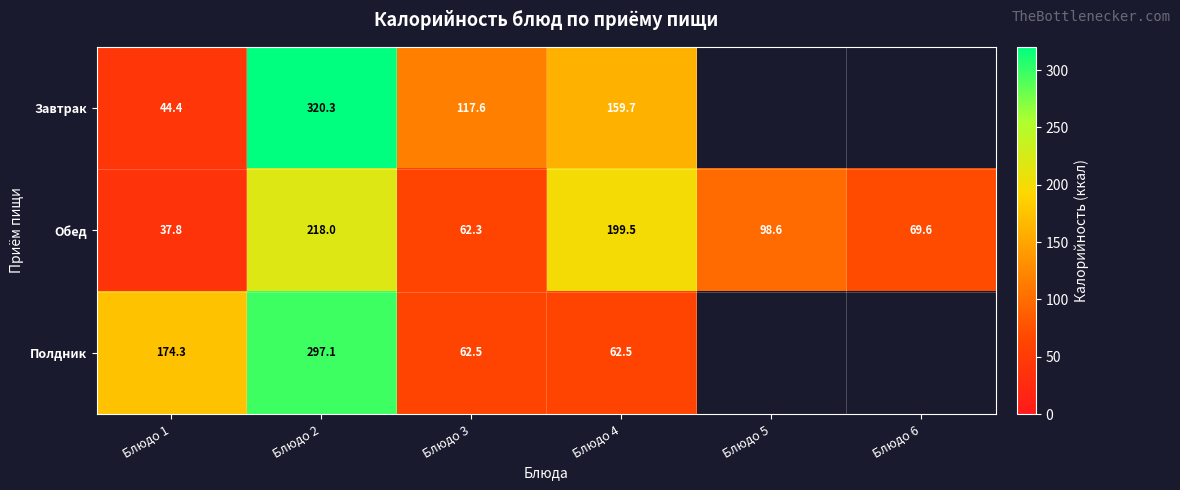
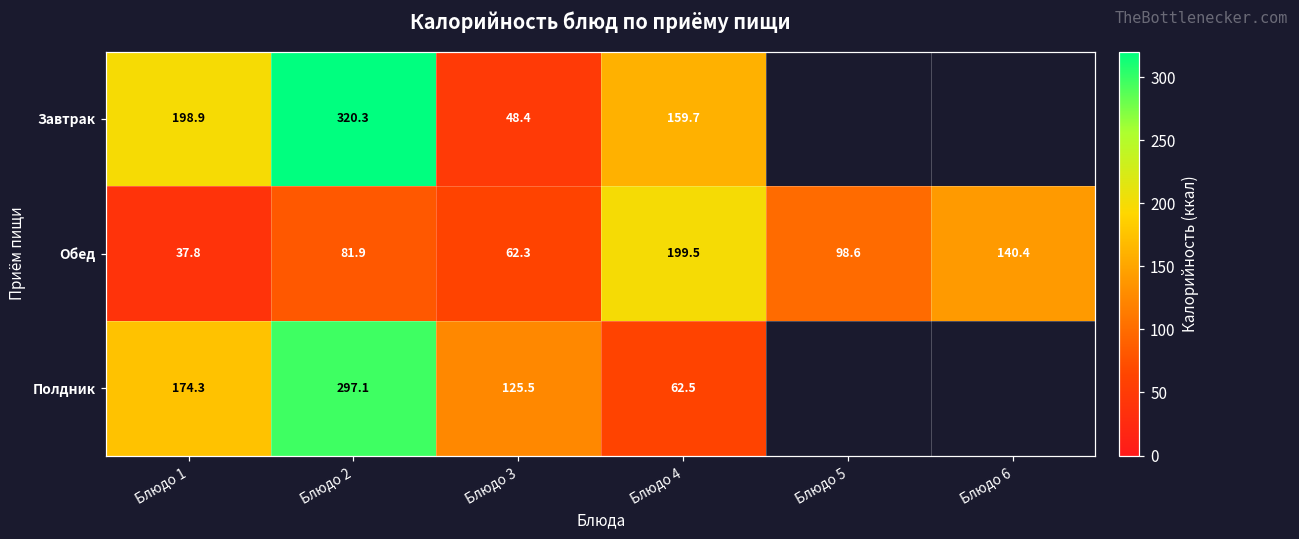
  {
    "Завтрак": {
-     "Блюдо 1": 44.4,
+     "Блюдо 1": 198.9,
      "Блюдо 2": 320.3,
-     "Блюдо 3": 117.6,
+     "Блюдо 3": 48.4,
      "Блюдо 4": 159.7
    },
    "Обед": {
      "Блюдо 1": 37.8,
-     "Блюдо 2": 218.0,
+     "Блюдо 2": 81.9,
      "Блюдо 3": 62.3,
      "Блюдо 4": 199.5,
      "Блюдо 5": 98.6,
-     "Блюдо 6": 69.6
+     "Блюдо 6": 140.4
    },
    "Полдник": {
      "Блюдо 1": 174.3,
      "Блюдо 2": 297.1,
-     "Блюдо 3": 62.5,
+     "Блюдо 3": 125.5,
      "Блюдо 4": 62.5
    }
  }
